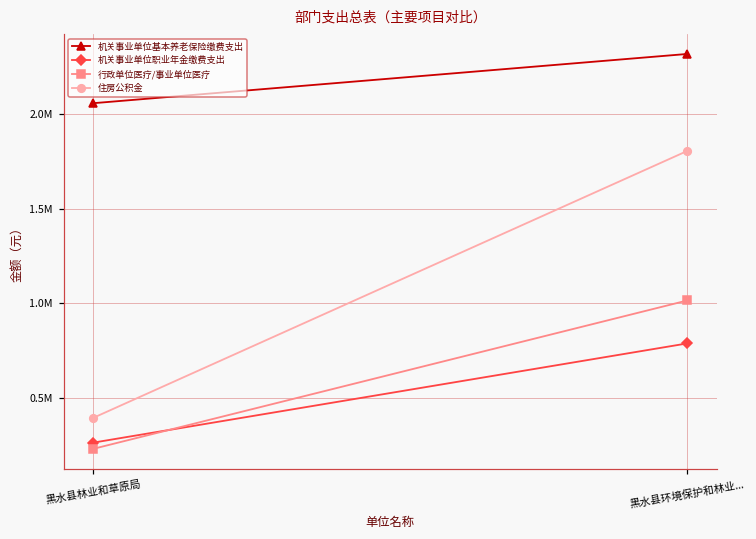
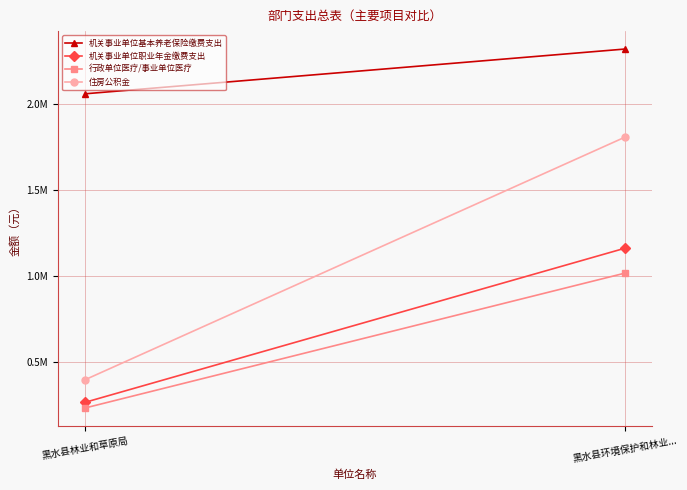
  {
    "机关事业单位基本养老保险缴费支出": {
      "黑水县林业和草原局": 2060000,
      "黑水县环境保护和林业...": 2320000
    },
    "机关事业单位职业年金缴费支出": {
      "黑水县林业和草原局": 260000,
-     "黑水县环境保护和林业...": 790000
+     "黑水县环境保护和林业...": 1160000
    }
  }
